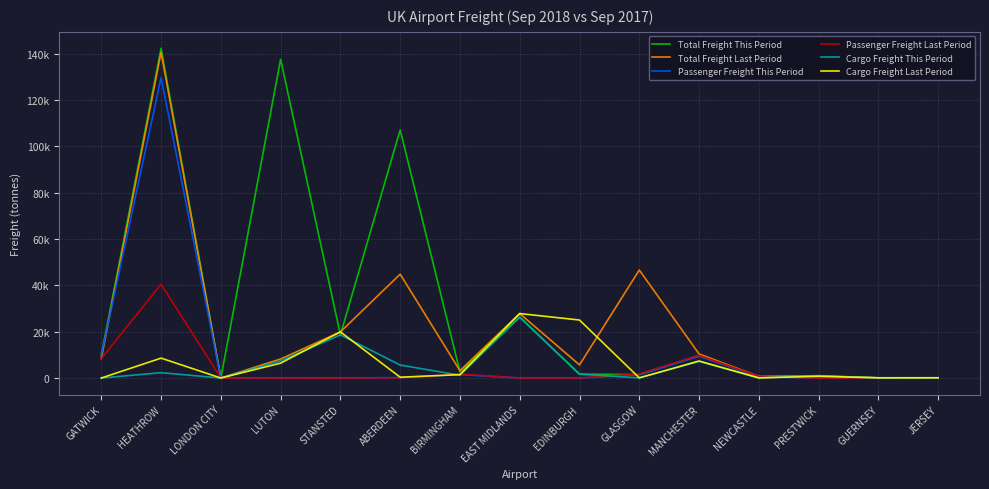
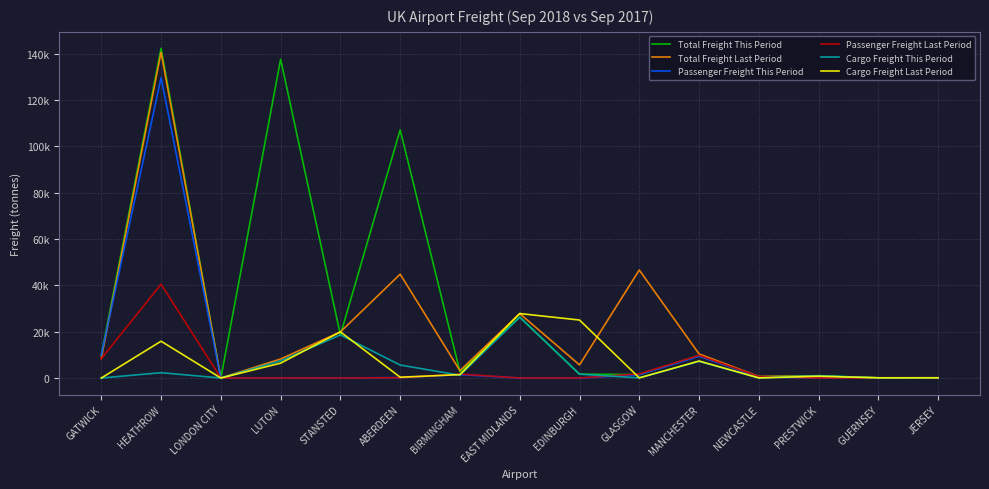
  {
    "Total Freight This Period": {
      "HEATHROW": 142000,
      "LUTON": 138000,
      "ABERDEEN": 107000
    },
    "Total Freight Last Period": {
      "HEATHROW": 141000,
      "ABERDEEN": 45000,
      "EDINBURGH": 6000,
      "GLASGOW": 47000
    },
    "Passenger Freight This Period": {
      "HEATHROW": 130000
    },
    "Passenger Freight Last Period": {
      "HEATHROW": 40000
    },
    "Cargo Freight This Period": {
      "HEATHROW": 2000,
      "ABERDEEN": 6000
    },
    "Cargo Freight Last Period": {
-     "HEATHROW": 9000,
+     "HEATHROW": 16000,
      "EDINBURGH": 25000
    }
  }
